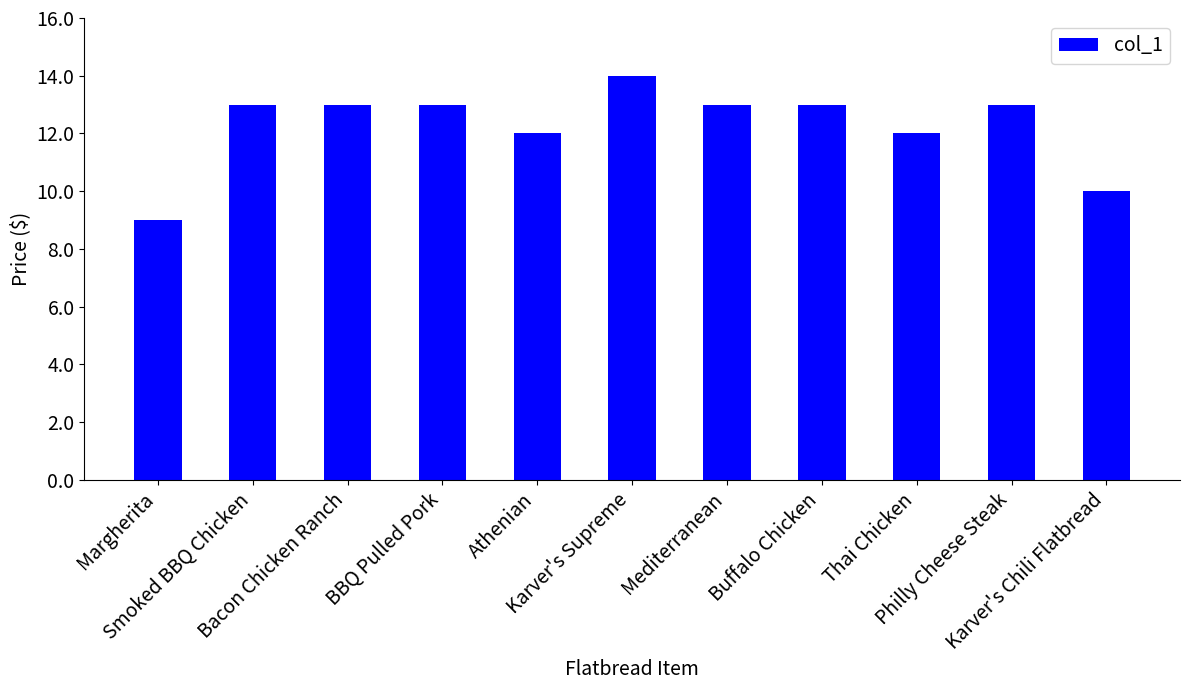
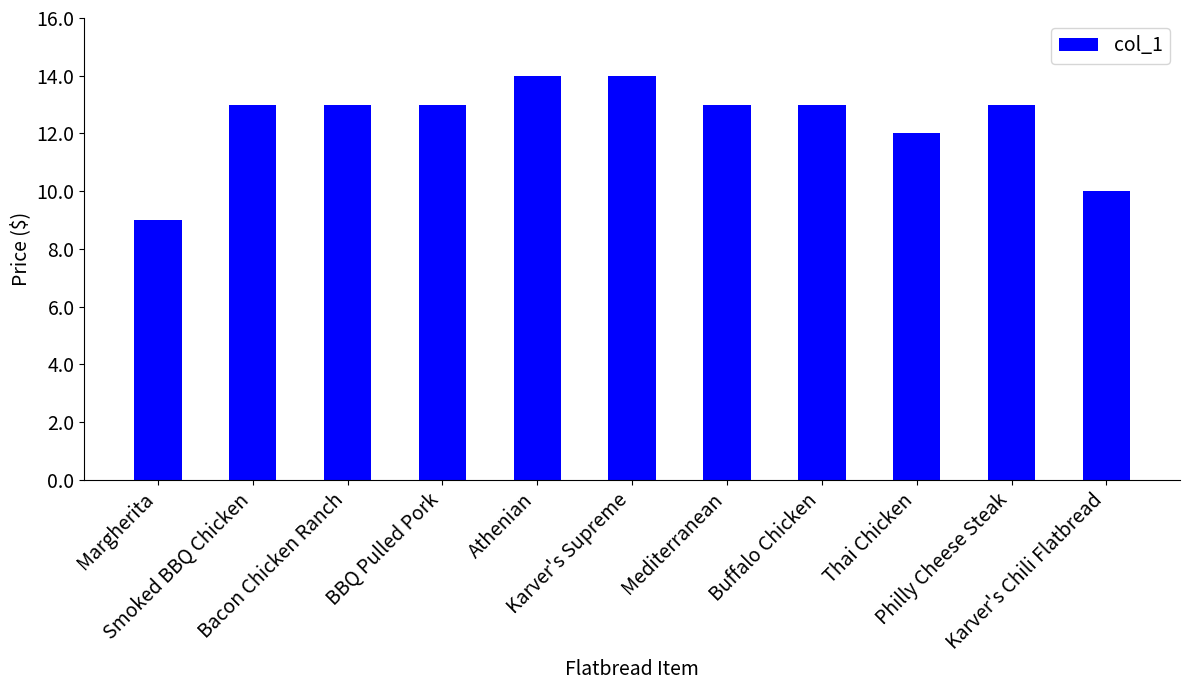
  {
    "Margherita": 9,
    "Smoked BBQ Chicken": 13,
    "Bacon Chicken Ranch": 13,
    "BBQ Pulled Pork": 13,
-   "Athenian": 12,
+   "Athenian": 14,
    "Karver's Supreme": 14,
    "Mediterranean": 13,
    "Buffalo Chicken": 13,
    "Thai Chicken": 12,
    "Philly Cheese Steak": 13,
    "Karver's Chili Flatbread": 10
  }
